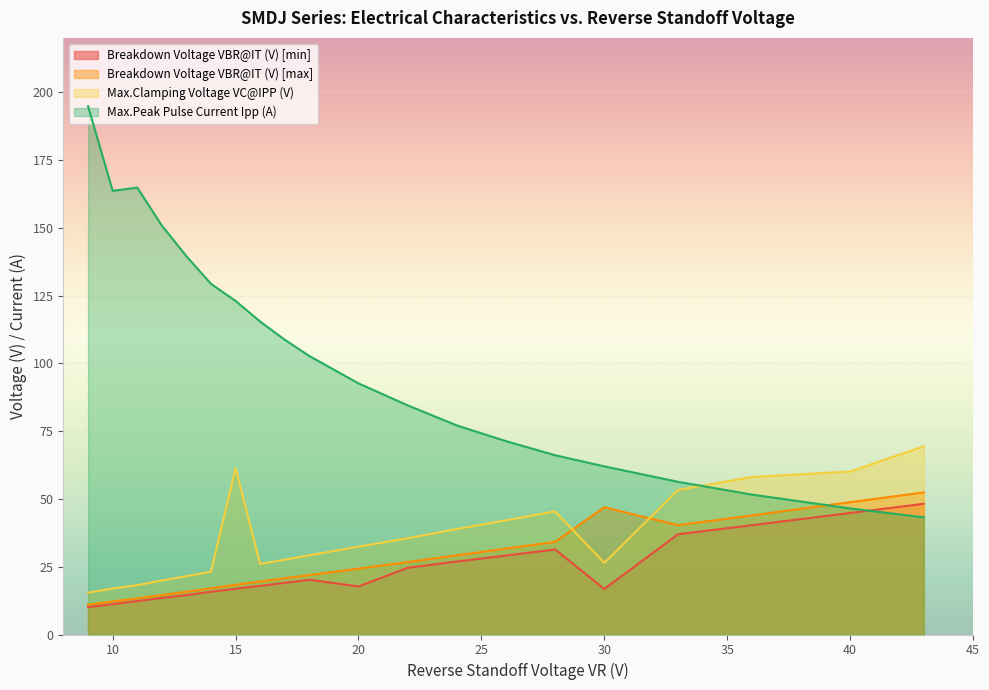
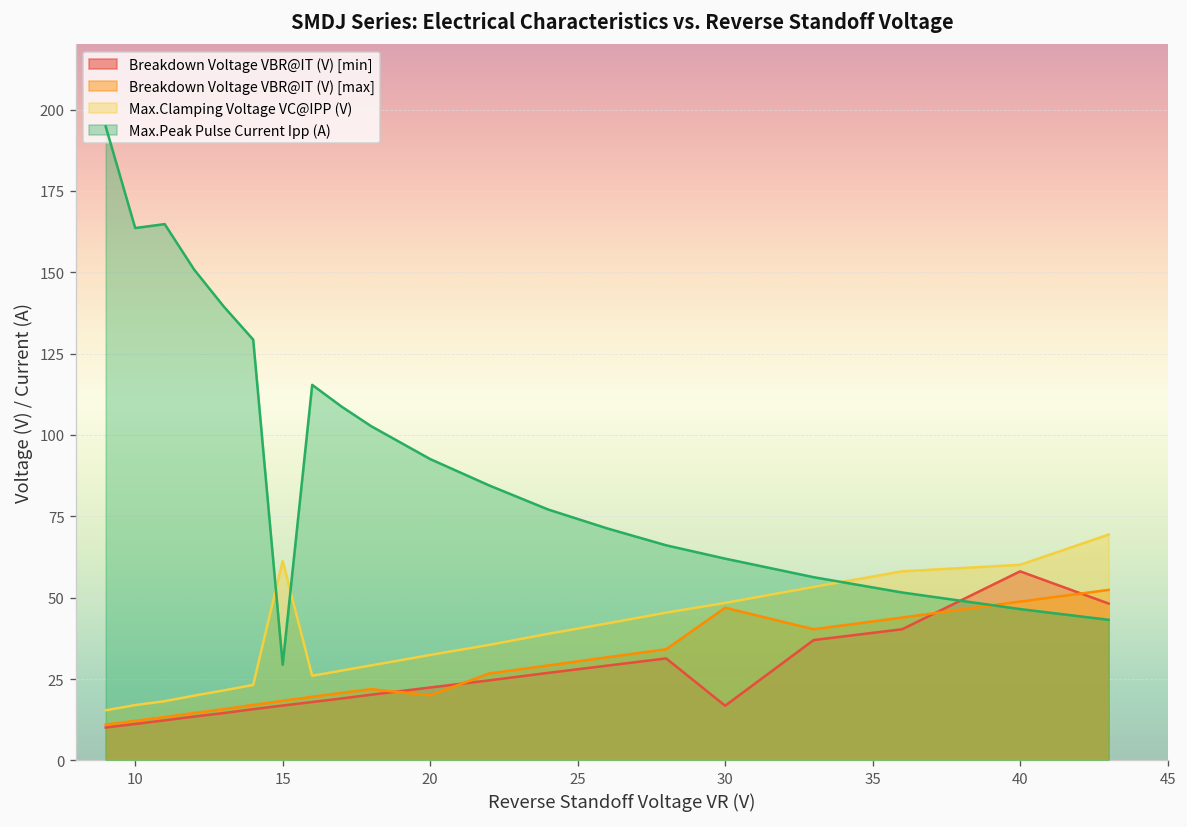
  {
    "Breakdown Voltage VBR@IT (V) [min]": {
      "10": 11,
      "15": 17,
-     "20": 18,
+     "20": 22,
      "30": 17,
-     "40": 45
+     "40": 58
    },
    "Breakdown Voltage VBR@IT (V) [max]": {
      "10": 12,
      "15": 18,
-     "20": 24,
+     "20": 20,
      "30": 47,
      "40": 49
    },
    "Max.Clamping Voltage VC@IPP (V)": {
      "10": 17,
      "15": 61,
      "20": 32,
-     "30": 26,
+     "30": 48,
      "40": 60
    },
    "Max.Peak Pulse Current Ipp (A)": {
      "10": 164,
-     "15": 123,
+     "15": 29,
      "20": 93,
      "30": 62,
      "40": 47
    }
  }
